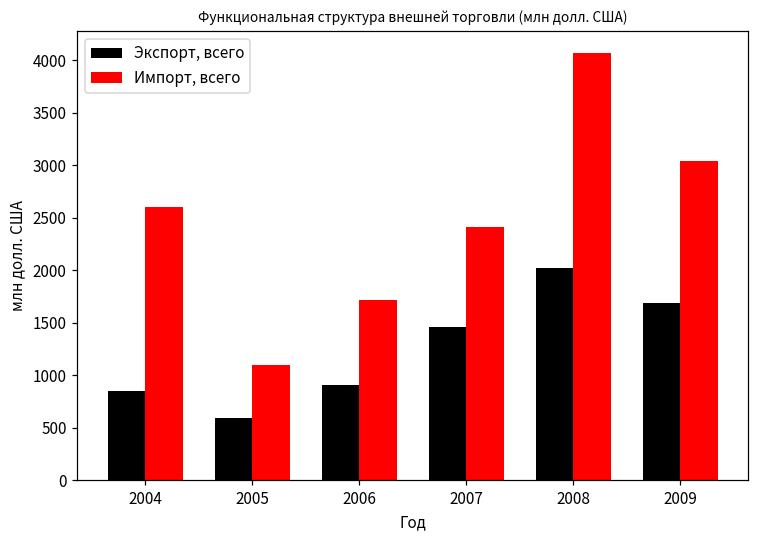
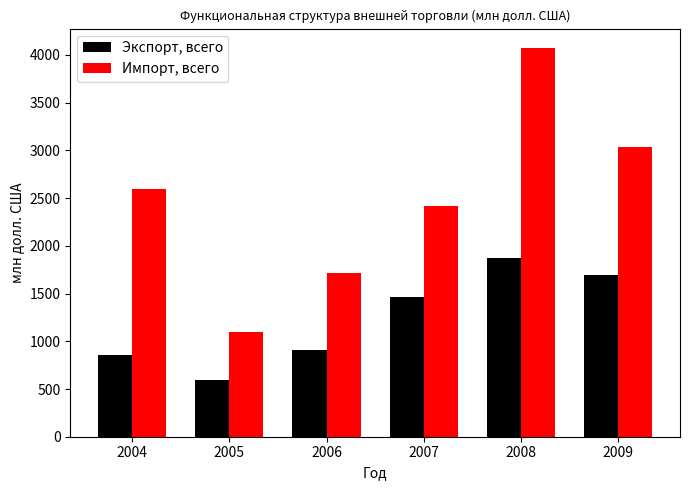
  {
    "Экспорт, всего": {
      "2004": 900,
      "2005": 600,
      "2006": 900,
      "2007": 1500,
-     "2008": 2000,
+     "2008": 1900,
      "2009": 1700
    },
    "Импорт, всего": {
      "2004": 2600,
      "2005": 1100,
      "2006": 1700,
      "2007": 2400,
      "2008": 4100,
      "2009": 3000
    }
  }
